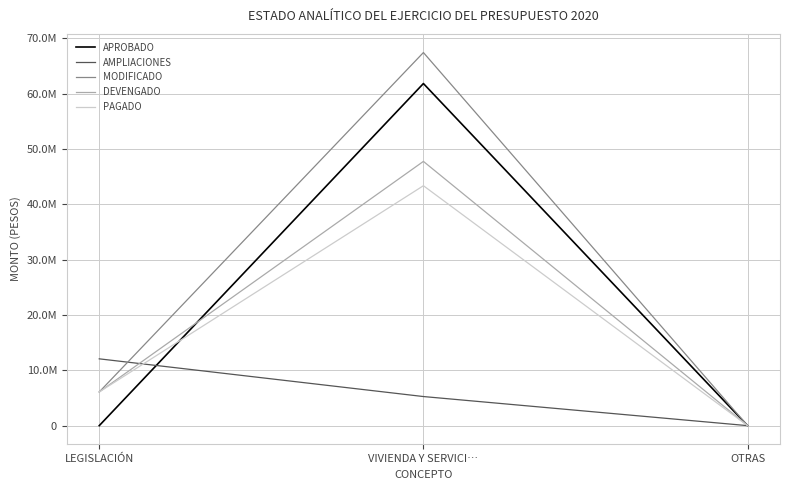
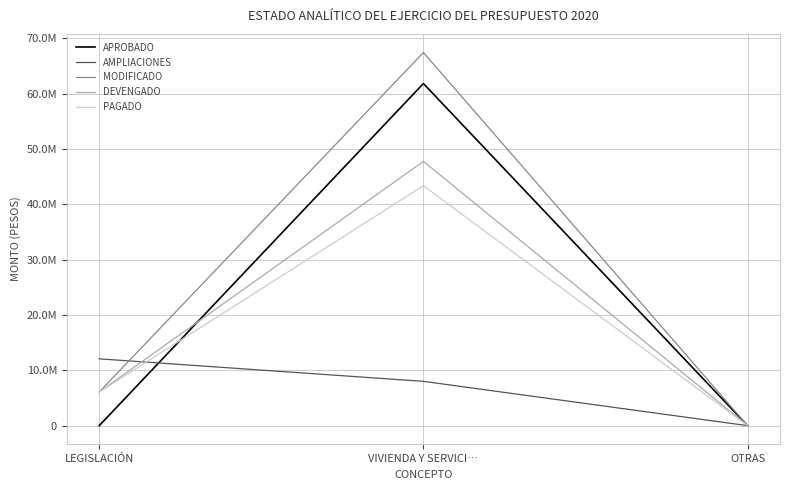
  {
    "APROBADO": {
      "LEGISLACIÓN": 0,
      "VIVIENDA Y SERVICI…": 62000000
    },
    "AMPLIACIONES": {
      "LEGISLACIÓN": 12000000,
-     "VIVIENDA Y SERVICI…": 5000000
+     "VIVIENDA Y SERVICI…": 8000000
    }
  }
